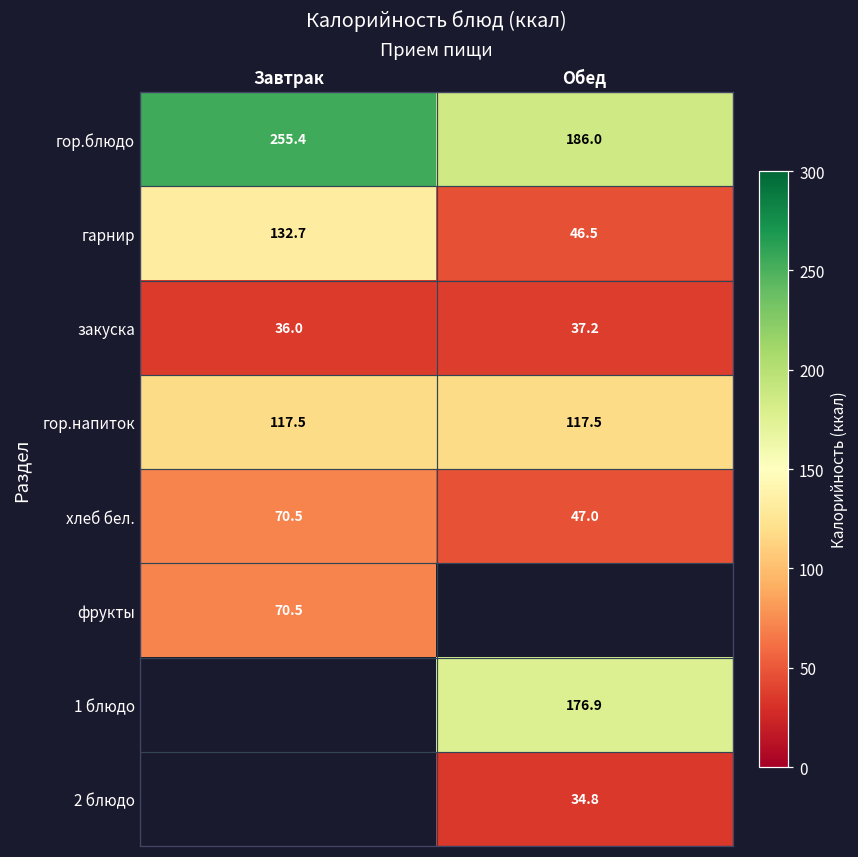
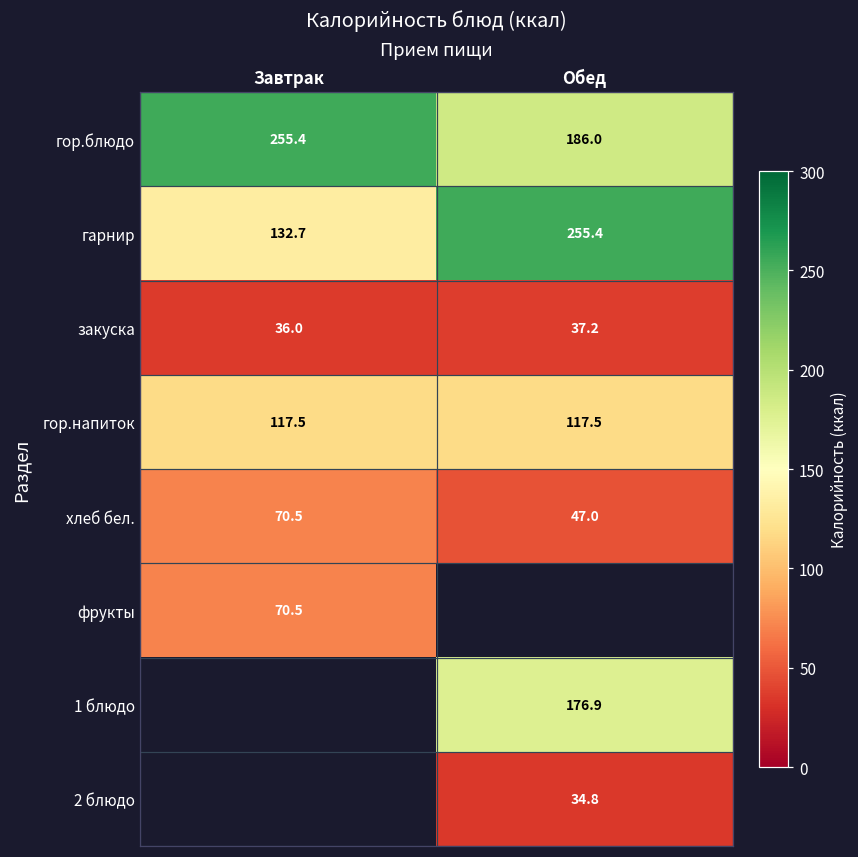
  {
    "гор.блюдо": {
      "Завтрак": 255.4,
      "Обед": 186.0
    },
    "гарнир": {
      "Завтрак": 132.7,
-     "Обед": 46.5
+     "Обед": 255.4
    },
    "закуска": {
      "Завтрак": 36.0,
      "Обед": 37.2
    },
    "гор.напиток": {
      "Завтрак": 117.5,
      "Обед": 117.5
    },
    "хлеб бел.": {
      "Завтрак": 70.5,
      "Обед": 47.0
    },
    "фрукты": {
      "Завтрак": 70.5
    },
    "1 блюдо": {
      "Обед": 176.9
    },
    "2 блюдо": {
      "Обед": 34.8
    }
  }
